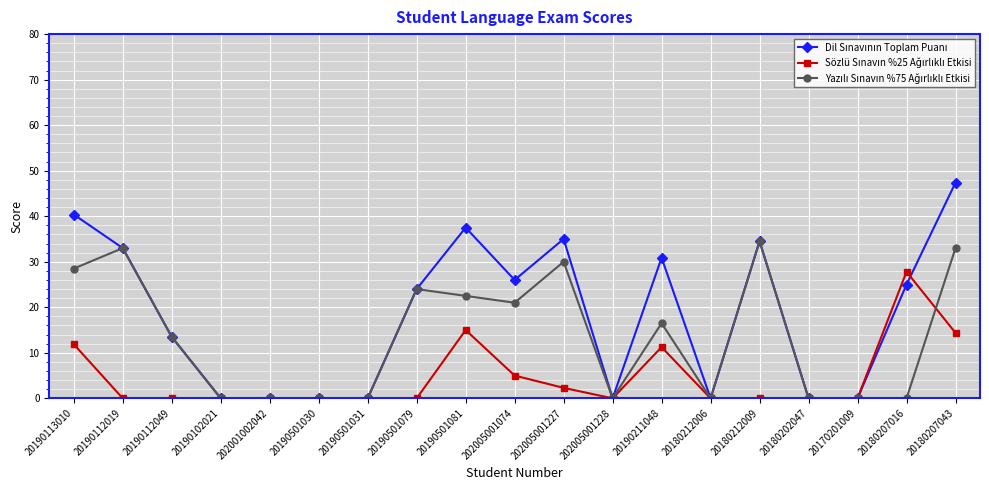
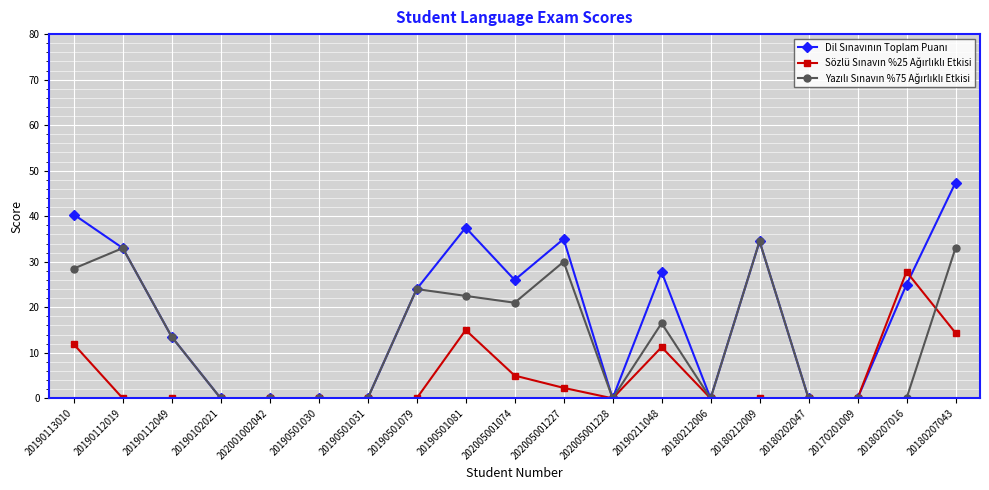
  {
    "Dil Sınavının Toplam Puanı": {
      "20190113010": 40,
      "20190501081": 38,
      "202005001074": 26,
      "202005001227": 35,
-     "20190211048": 31,
+     "20190211048": 28,
      "20180207016": 25,
      "20180207043": 47
    },
    "Sözlü Sınavın %25 Ağırlıklı Etkisi": {
      "20190113010": 12,
      "20190112019": 0,
      "20190112049": 0,
      "20190501079": 0,
      "20190501081": 15,
      "202005001074": 5,
      "202005001227": 2,
      "20190211048": 11,
      "20180212009": 0,
      "20180207016": 28,
      "20180207043": 14
    },
    "Yazılı Sınavın %75 Ağırlıklı Etkisi": {
      "20190113010": 29,
      "20190501081": 23,
      "202005001074": 21,
      "202005001227": 30,
      "20190211048": 17,
      "20180207016": 0,
      "20180207043": 33
    }
  }
